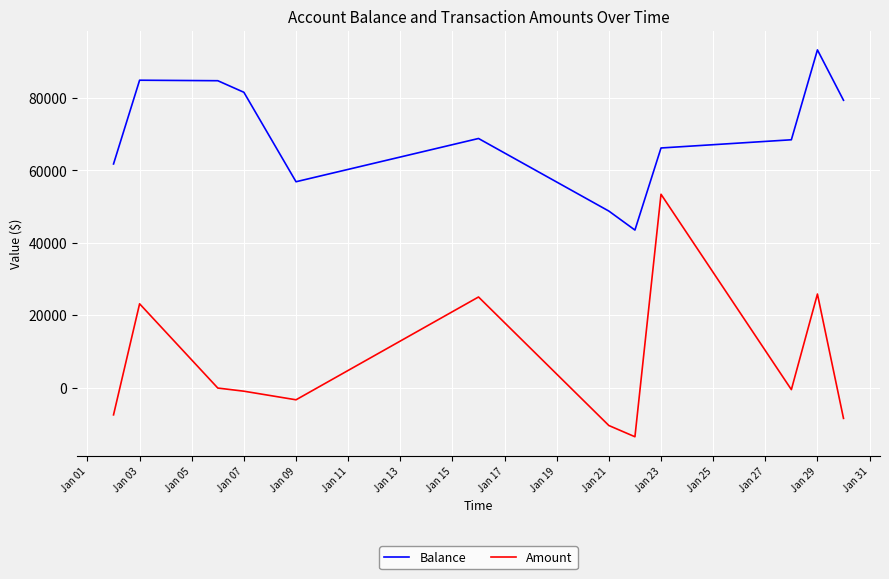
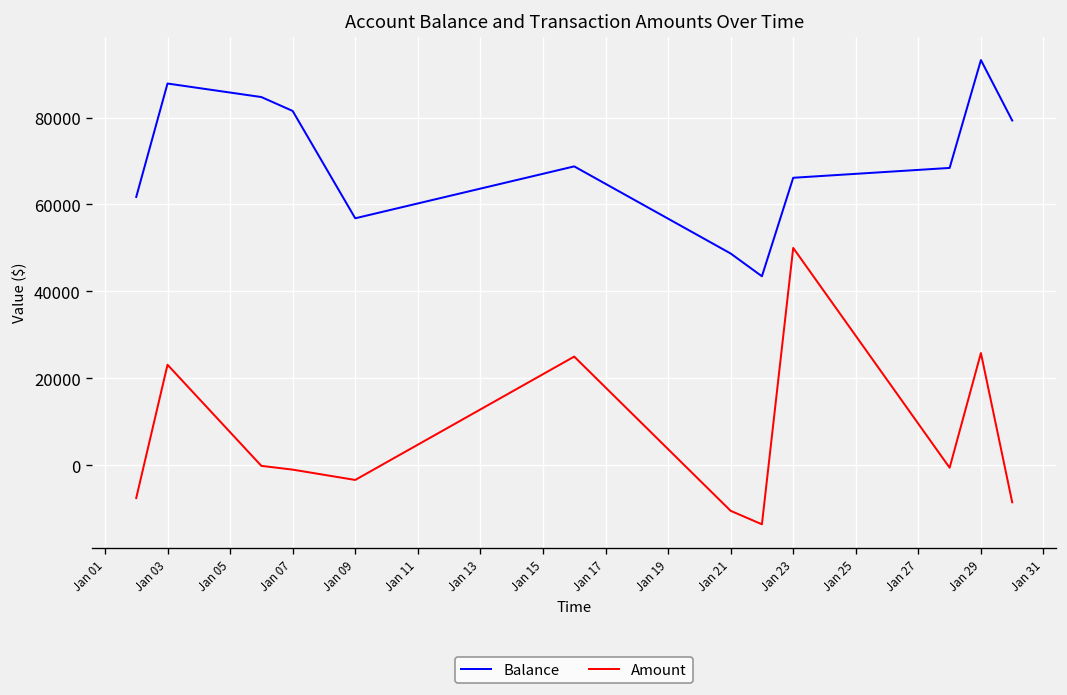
  {
    "Balance": {
-     "Jan 03": 85000,
+     "Jan 03": 88000,
      "Jan 07": 82000,
      "Jan 09": 57000,
      "Jan 21": 49000,
      "Jan 23": 66000,
      "Jan 29": 93000
    },
    "Amount": {
      "Jan 03": 23000,
      "Jan 07": -1000,
      "Jan 09": -3000,
      "Jan 21": -10000,
-     "Jan 23": 53000,
+     "Jan 23": 50000,
      "Jan 29": 26000
    }
  }
